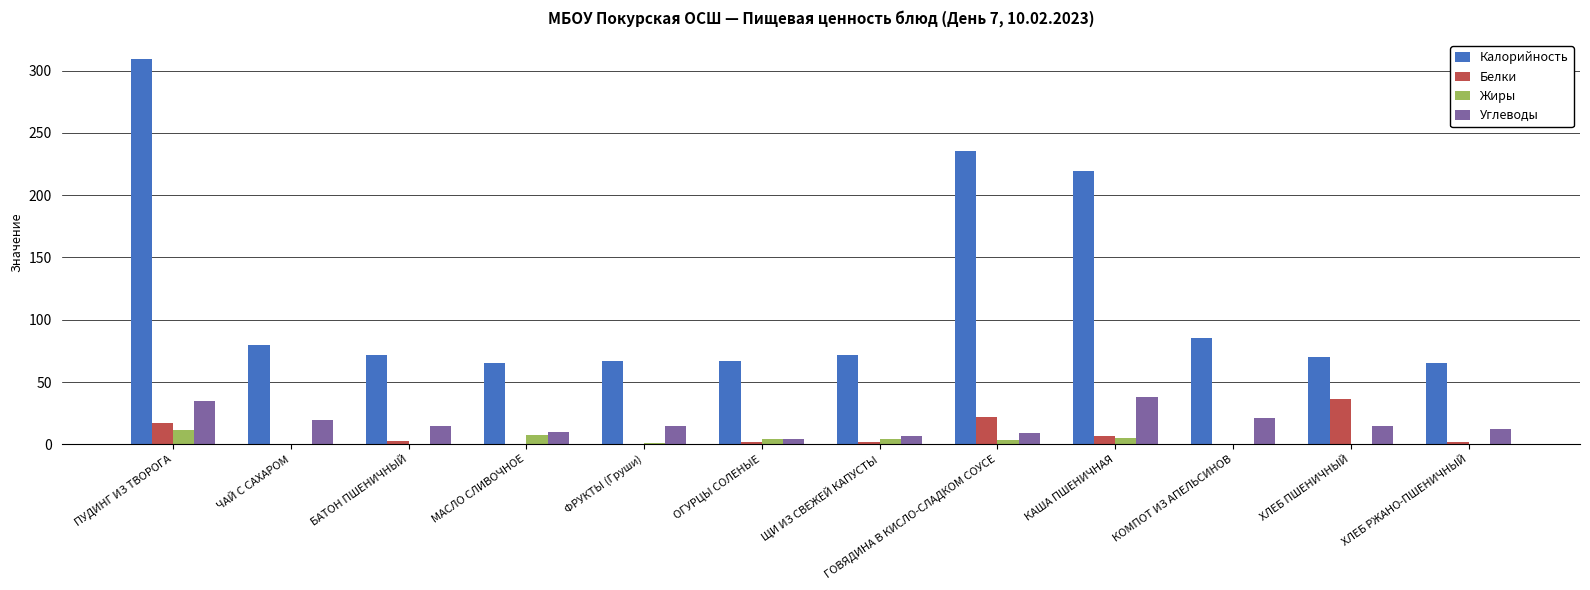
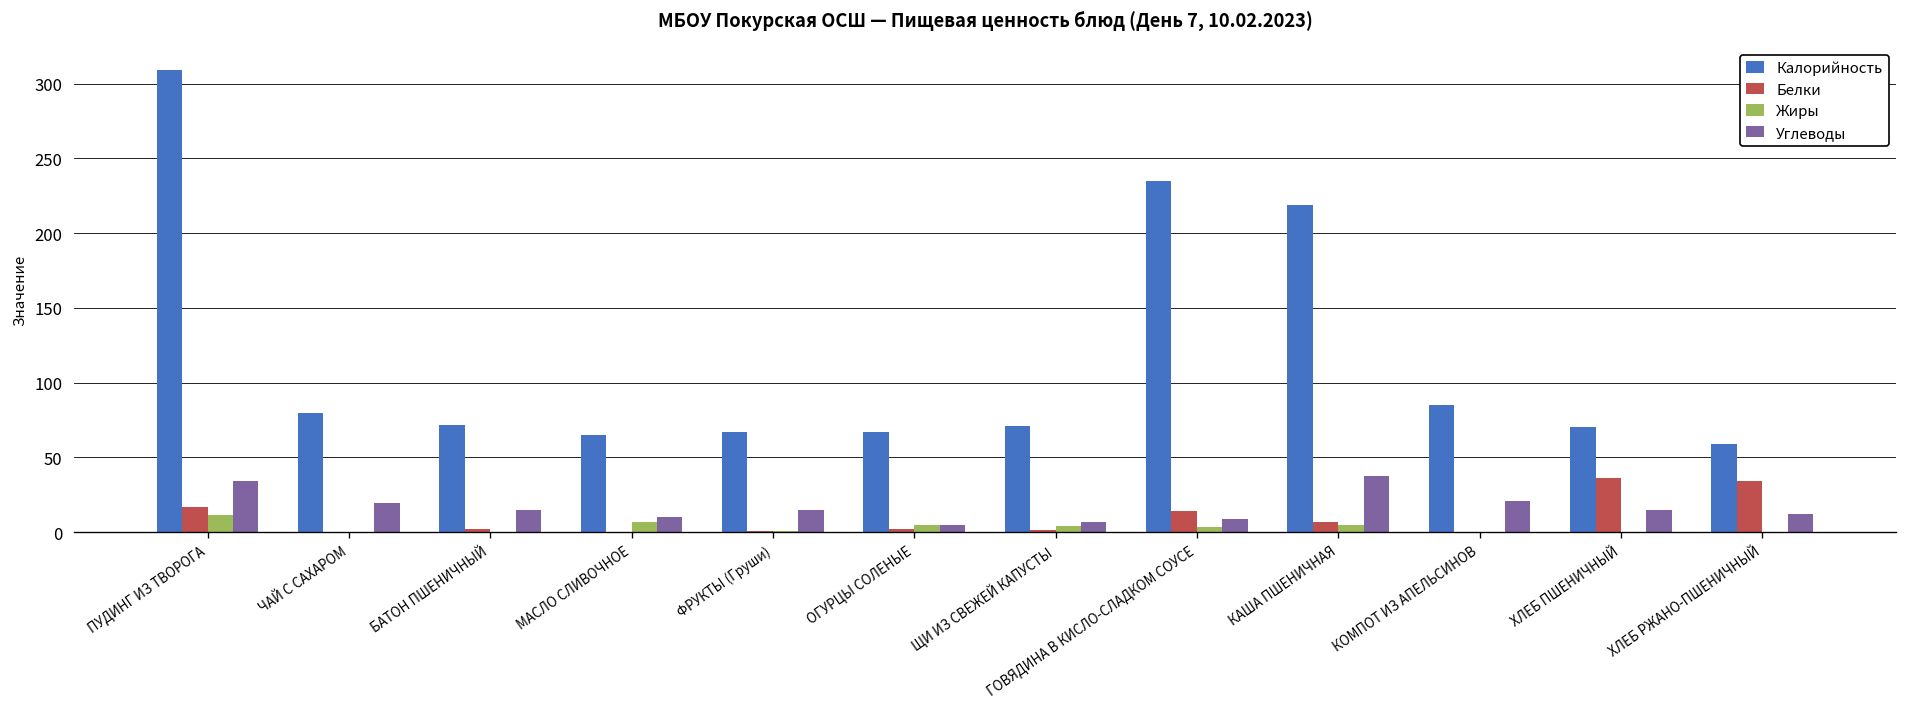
  {
    "Калорийность": {
      "ПУДИНГ ИЗ ТВОРОГА": 309,
      "ЧАЙ С САХАРОМ": 80,
      "БАТОН ПШЕНИЧНЫЙ": 71,
      "МАСЛО СЛИВОЧНОЕ": 65,
      "ФРУКТЫ (Груши)": 67,
      "ОГУРЦЫ СОЛЕНЫЕ": 67,
      "ЩИ ИЗ СВЕЖЕЙ КАПУСТЫ": 71,
      "ГОВЯДИНА В КИСЛО-СЛАДКОМ СОУСЕ": 235,
      "КАША ПШЕНИЧНАЯ": 219,
      "КОМПОТ ИЗ АПЕЛЬСИНОВ": 85,
      "ХЛЕБ ПШЕНИЧНЫЙ": 70,
-     "ХЛЕБ РЖАНО-ПШЕНИЧНЫЙ": 65
+     "ХЛЕБ РЖАНО-ПШЕНИЧНЫЙ": 59
    },
    "Белки": {
      "ПУДИНГ ИЗ ТВОРОГА": 17,
      "БАТОН ПШЕНИЧНЫЙ": 2,
-     "ГОВЯДИНА В КИСЛО-СЛАДКОМ СОУСЕ": 22,
+     "ГОВЯДИНА В КИСЛО-СЛАДКОМ СОУСЕ": 14,
      "КАША ПШЕНИЧНАЯ": 7,
      "ХЛЕБ ПШЕНИЧНЫЙ": 36,
-     "ХЛЕБ РЖАНО-ПШЕНИЧНЫЙ": 2
+     "ХЛЕБ РЖАНО-ПШЕНИЧНЫЙ": 34
    },
    "Жиры": {
      "ПУДИНГ ИЗ ТВОРОГА": 11,
      "МАСЛО СЛИВОЧНОЕ": 7,
      "ОГУРЦЫ СОЛЕНЫЕ": 5,
      "ЩИ ИЗ СВЕЖЕЙ КАПУСТЫ": 4,
      "ГОВЯДИНА В КИСЛО-СЛАДКОМ СОУСЕ": 4,
      "КАША ПШЕНИЧНАЯ": 5,
      "КОМПОТ ИЗ АПЕЛЬСИНОВ": 0
    },
    "Углеводы": {
      "ПУДИНГ ИЗ ТВОРОГА": 35,
      "ЧАЙ С САХАРОМ": 20,
      "БАТОН ПШЕНИЧНЫЙ": 15,
      "МАСЛО СЛИВОЧНОЕ": 10,
      "ФРУКТЫ (Груши)": 15,
      "ОГУРЦЫ СОЛЕНЫЕ": 5,
      "ЩИ ИЗ СВЕЖЕЙ КАПУСТЫ": 7,
      "ГОВЯДИНА В КИСЛО-СЛАДКОМ СОУСЕ": 9,
      "КАША ПШЕНИЧНАЯ": 38,
      "КОМПОТ ИЗ АПЕЛЬСИНОВ": 21,
      "ХЛЕБ ПШЕНИЧНЫЙ": 15,
      "ХЛЕБ РЖАНО-ПШЕНИЧНЫЙ": 12
    }
  }
